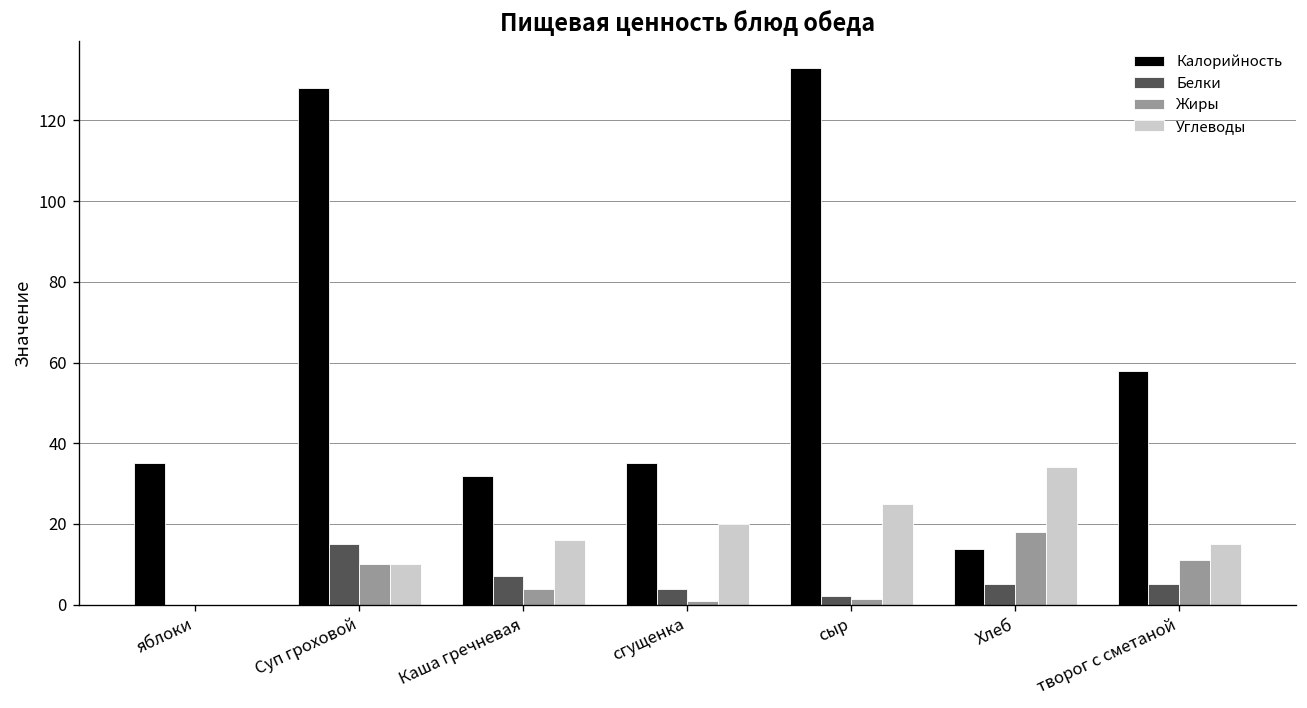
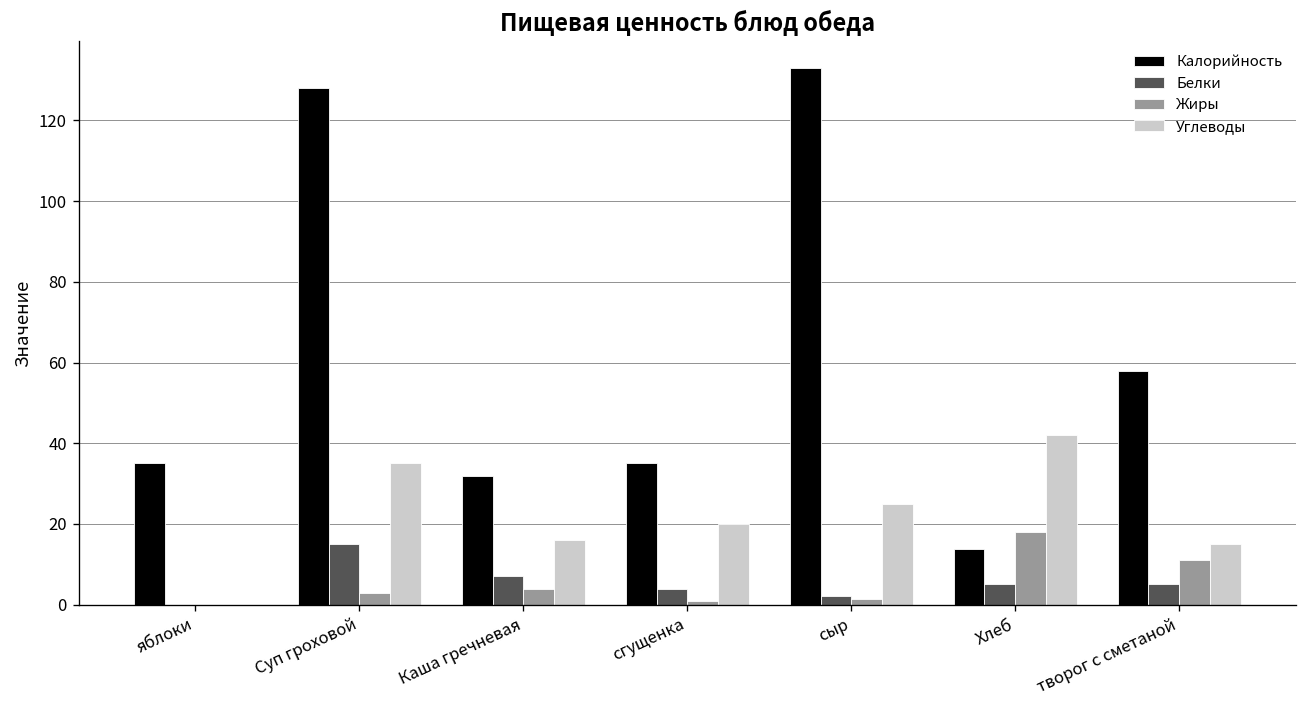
  {
    "Калорийность": {
      "яблоки": 35,
      "Суп гроховой": 128,
      "Каша гречневая": 32,
      "сгущенка": 35,
      "сыр": 133,
      "Хлеб": 14,
      "творог с сметаной": 58
    },
    "Белки": {
      "яблоки": 0,
      "Суп гроховой": 15,
      "Каша гречневая": 7,
      "сгущенка": 4,
      "сыр": 2,
      "Хлеб": 5,
      "творог с сметаной": 5
    },
    "Жиры": {
      "яблоки": 0,
-     "Суп гроховой": 10,
+     "Суп гроховой": 3,
      "Каша гречневая": 4,
      "сгущенка": 1,
      "сыр": 1,
      "Хлеб": 18,
      "творог с сметаной": 11
    },
    "Углеводы": {
      "яблоки": 0,
-     "Суп гроховой": 10,
+     "Суп гроховой": 35,
      "Каша гречневая": 16,
      "сгущенка": 20,
      "сыр": 25,
-     "Хлеб": 34,
+     "Хлеб": 42,
      "творог с сметаной": 15
    }
  }
